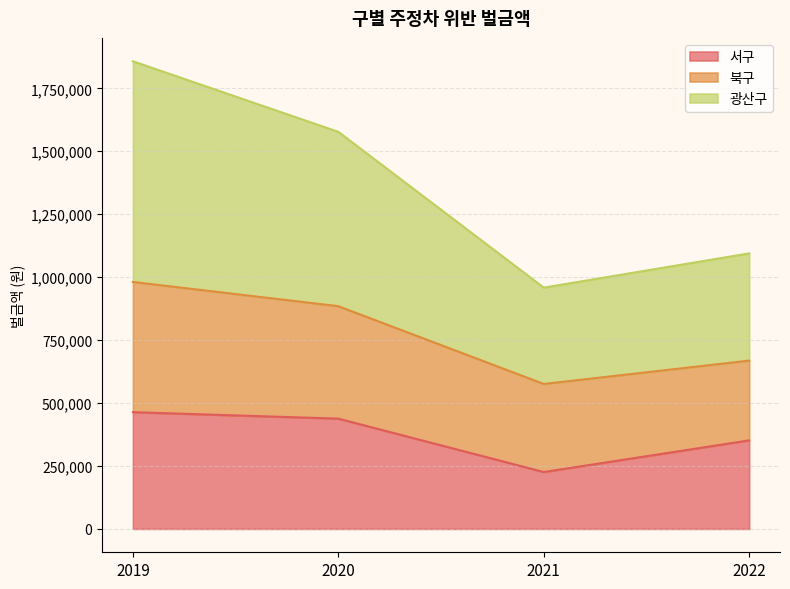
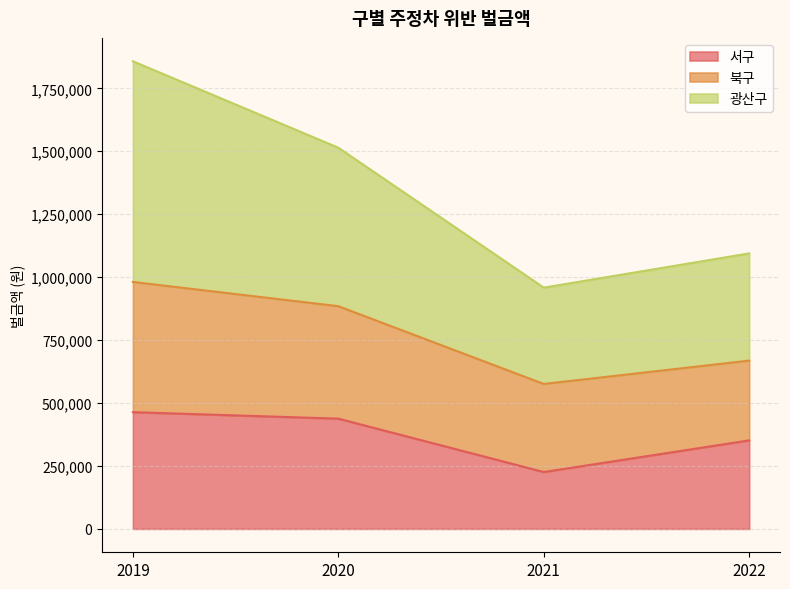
  {
    "광산구": {
      "2019": "880,000",
-     "2020": "690,000",
+     "2020": "630,000",
      "2021": "380,000",
      "2022": "430,000"
    }
  }
